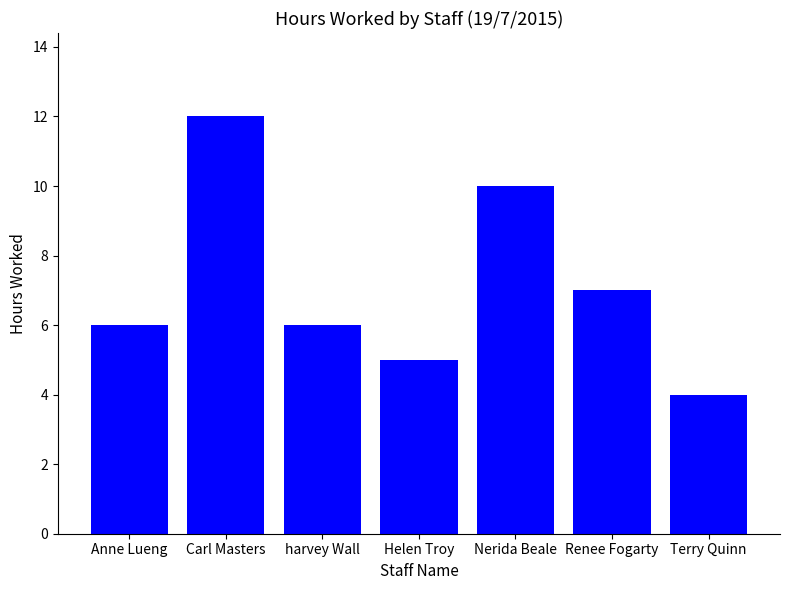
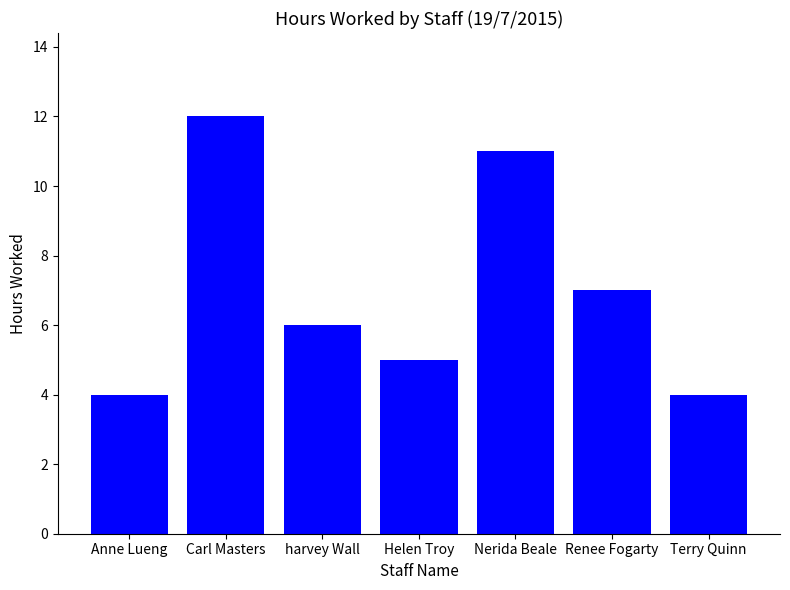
  {
-   "Anne Lueng": 6,
+   "Anne Lueng": 4,
    "Carl Masters": 12,
    "harvey Wall": 6,
    "Helen Troy": 5,
-   "Nerida Beale": 10,
+   "Nerida Beale": 11,
    "Renee Fogarty": 7,
    "Terry Quinn": 4
  }
